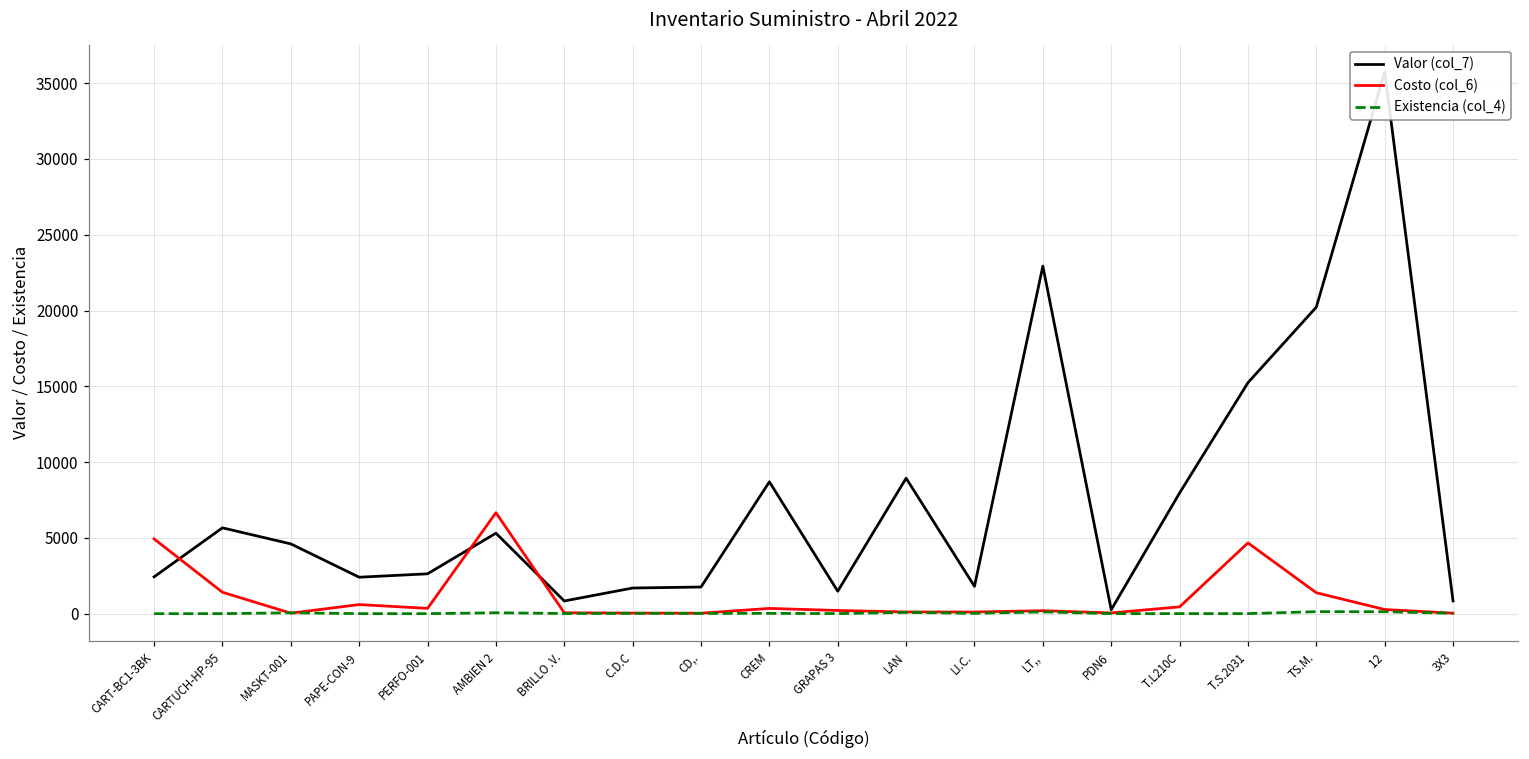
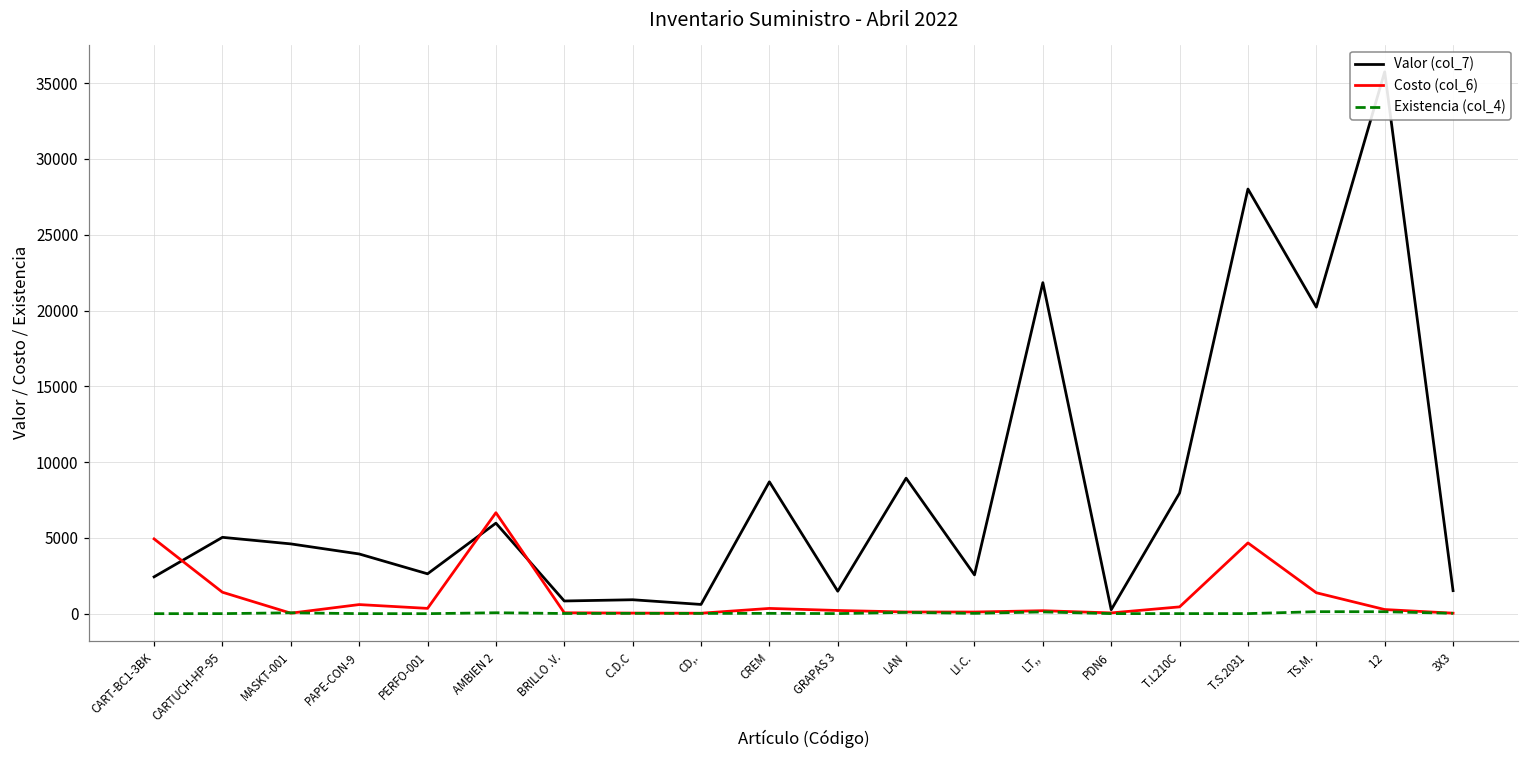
  {
    "Valor (col_7)": {
      "CART-BC1-3BK": 2400,
-     "CARTUCH-HP-95": 5700,
+     "CARTUCH-HP-95": 5000,
      "MASKT-001": 4600,
-     "PAPE-CON-9": 2400,
+     "PAPE-CON-9": 3900,
      "PERFO-001": 2600,
-     "AMBIEN 2": 5300,
+     "AMBIEN 2": 6000,
      "BRILLO .V.": 800,
-     "C.D.C": 1700,
-     "CD,.": 1800,
+     "C.D.C": 900,
+     "CD,.": 600,
      "CREM": 8700,
      "GRAPAS 3": 1500,
      "LAN": 8900,
-     "LI.C.": 1800,
-     "LT,,": 22900,
+     "LI.C.": 2600,
+     "LT,,": 21800,
      "PDN6": 300,
      "T.L210C": 8000,
-     "T.S.2031": 15200,
+     "T.S.2031": 28000,
      "TS.M.": 20200,
-     "3X3": 800
+     "3X3": 1500
    },
    "Costo (col_6)": {
      "CART-BC1-3BK": 4900,
      "CARTUCH-HP-95": 1400,
      "PAPE-CON-9": 600,
      "PERFO-001": 400,
      "AMBIEN 2": 6700,
      "CREM": 300,
      "GRAPAS 3": 200,
      "T.L210C": 500,
      "T.S.2031": 4700,
      "TS.M.": 1400
    },
    "Existencia (col_4)": {
      "CART-BC1-3BK": 0,
      "CARTUCH-HP-95": 0,
      "PAPE-CON-9": 0,
      "PERFO-001": 0,
      "AMBIEN 2": 100,
      "CREM": 0,
      "GRAPAS 3": 0,
      "T.L210C": 0,
      "T.S.2031": 0,
      "TS.M.": 100
    }
  }
